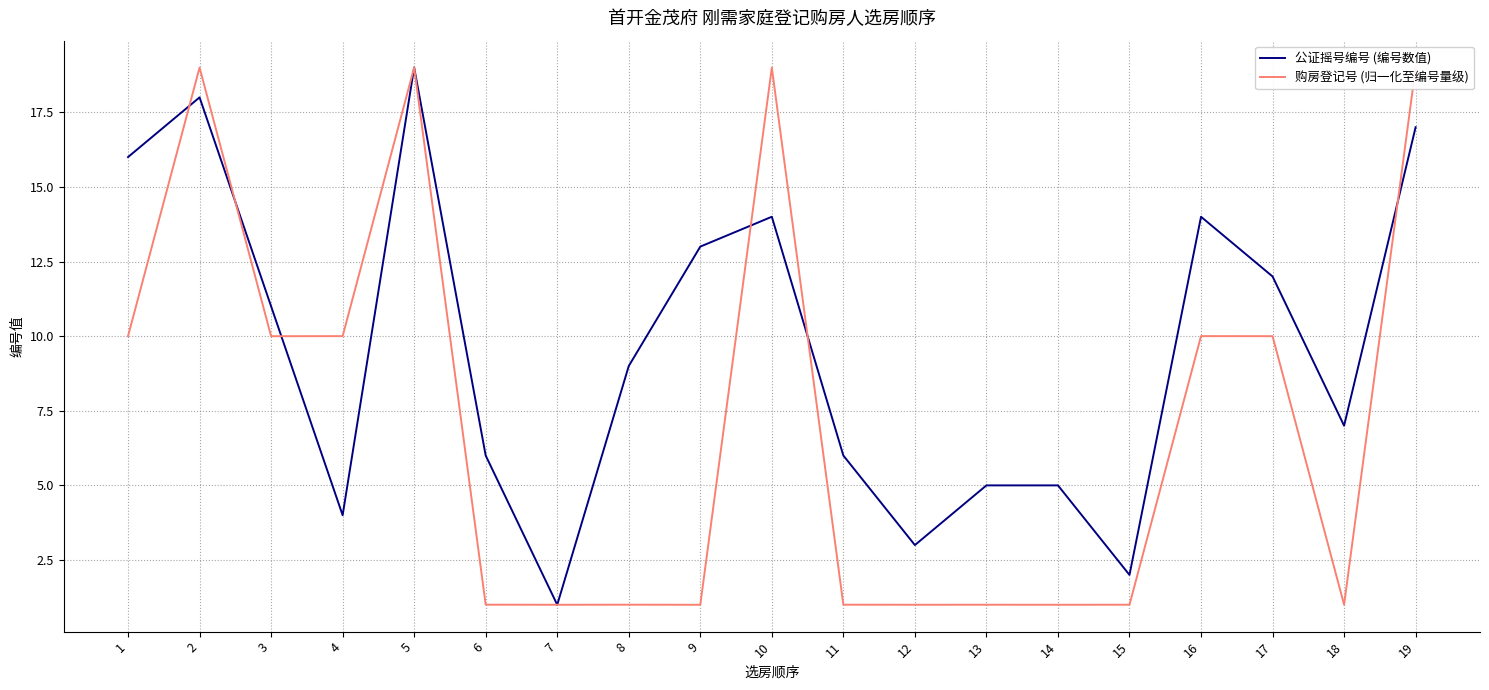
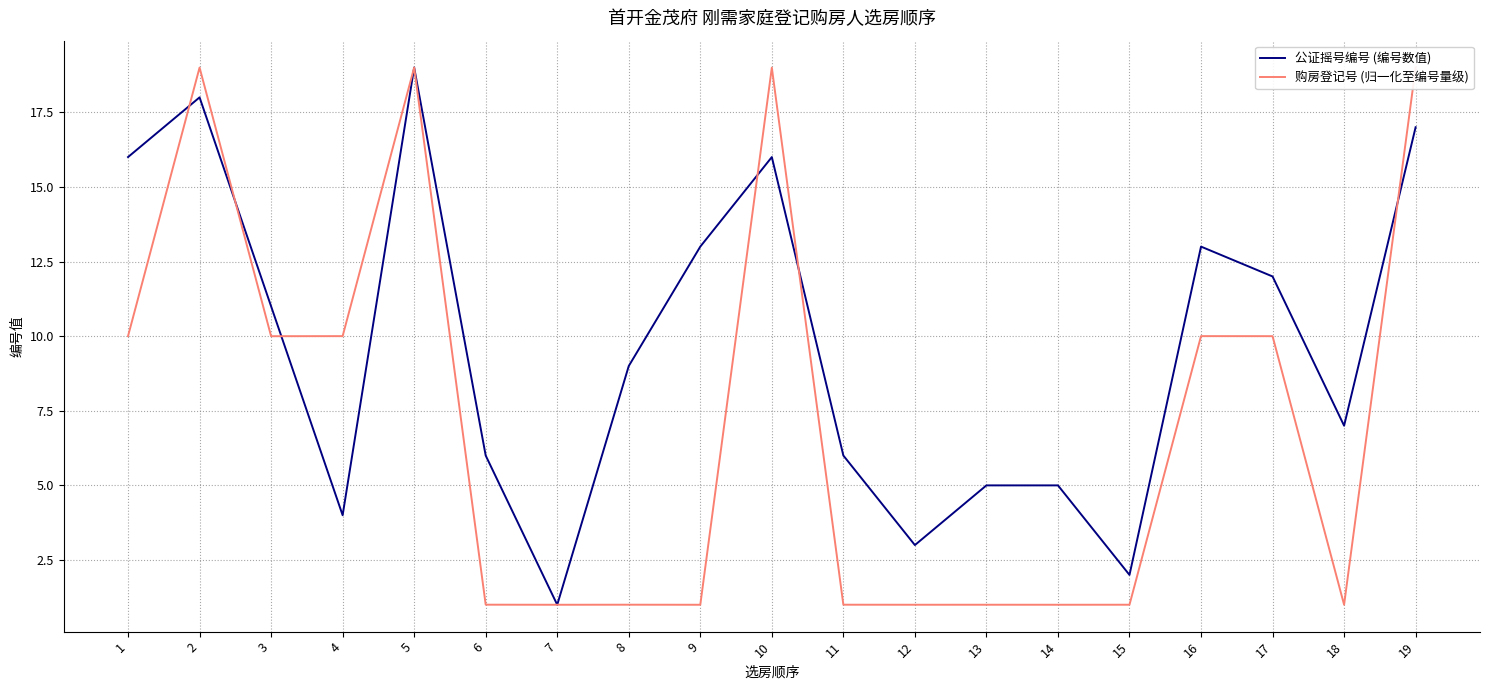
  {
    "公证摇号编号 (编号数值)": {
      "1": 16,
      "2": 18,
      "3": 11,
      "4": 4,
      "6": 6,
      "8": 9,
      "9": 13,
-     "10": 14,
+     "10": 16,
      "11": 6,
      "12": 3,
      "13": 5,
      "14": 5,
      "15": 2,
-     "16": 14,
+     "16": 13,
      "17": 12,
      "18": 7,
      "19": 17
    },
    "购房登记号 (归一化至编号量级)": {
      "1": 10,
      "2": 19,
      "3": 10,
      "4": 10,
      "6": 1,
      "8": 1,
      "9": 1,
      "10": 19,
      "11": 1,
      "12": 1,
      "13": 1,
      "14": 1,
      "15": 1,
      "16": 10,
      "17": 10,
      "18": 1
    }
  }
